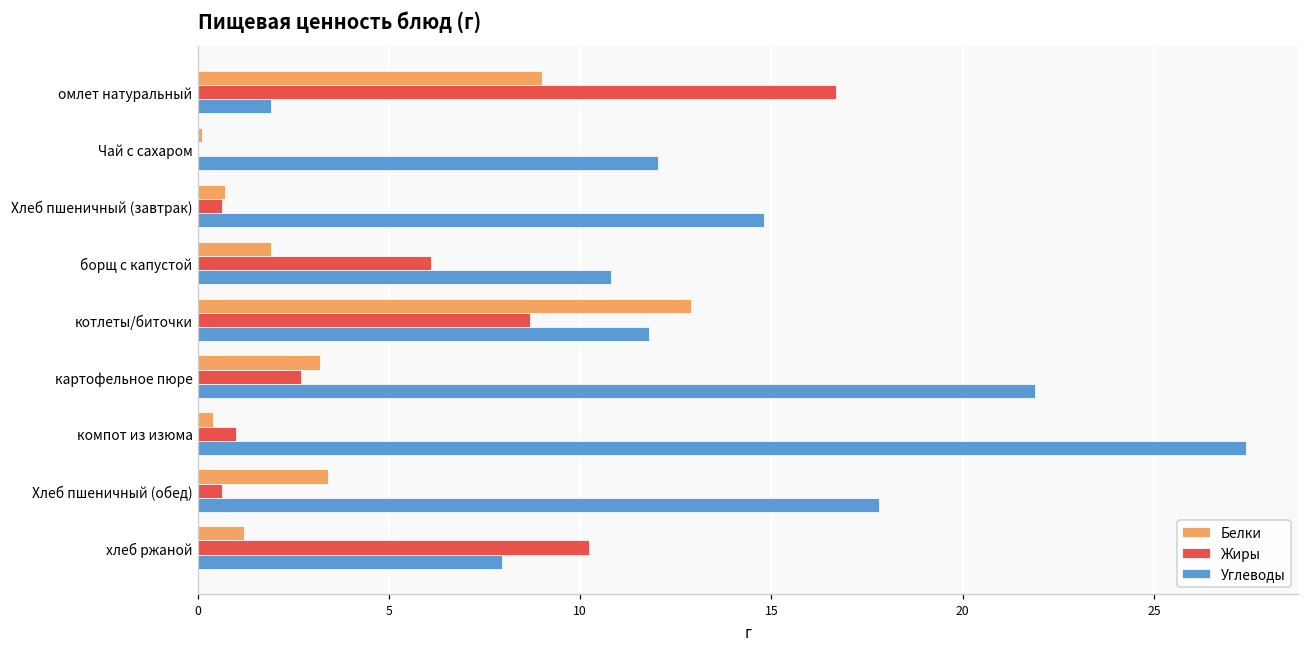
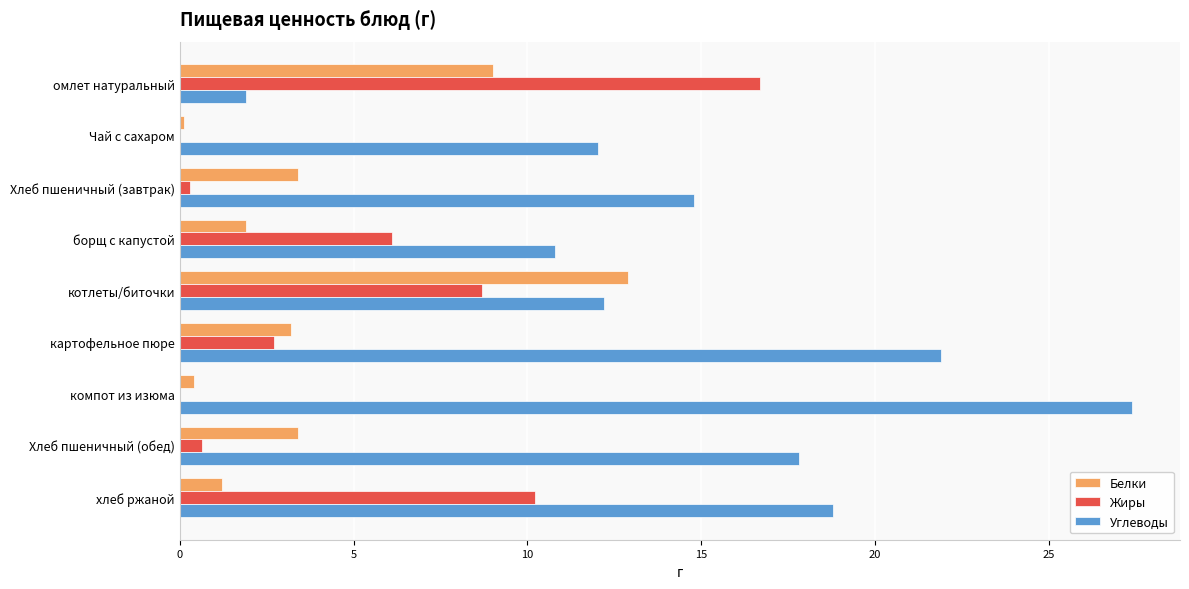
  {
    "Белки": {
      "омлет натуральный": 9.0,
      "Чай с сахаром": 0.1,
-     "Хлеб пшеничный (завтрак)": 0.7,
+     "Хлеб пшеничный (завтрак)": 3.4,
      "борщ с капустой": 1.9,
      "котлеты/биточки": 12.9,
      "картофельное пюре": 3.2,
      "компот из изюма": 0.4,
      "Хлеб пшеничный (обед)": 3.4,
      "хлеб ржаной": 1.2
    },
    "Жиры": {
      "омлет натуральный": 16.7,
      "Чай с сахаром": 0.0,
-     "Хлеб пшеничный (завтрак)": 0.6,
+     "Хлеб пшеничный (завтрак)": 0.3,
      "борщ с капустой": 6.1,
      "котлеты/биточки": 8.7,
      "картофельное пюре": 2.7,
-     "компот из изюма": 1,
+     "компот из изюма": 0,
      "Хлеб пшеничный (обед)": 0.6,
      "хлеб ржаной": 10.2
    },
    "Углеводы": {
      "омлет натуральный": 1.9,
      "Чай с сахаром": 12.0,
      "Хлеб пшеничный (завтрак)": 14.8,
      "борщ с капустой": 10.8,
-     "котлеты/биточки": 11.8,
+     "котлеты/биточки": 12.2,
      "картофельное пюре": 21.9,
      "компот из изюма": 27.4,
      "Хлеб пшеничный (обед)": 17.8,
-     "хлеб ржаной": 8.0
+     "хлеб ржаной": 18.8
    }
  }
